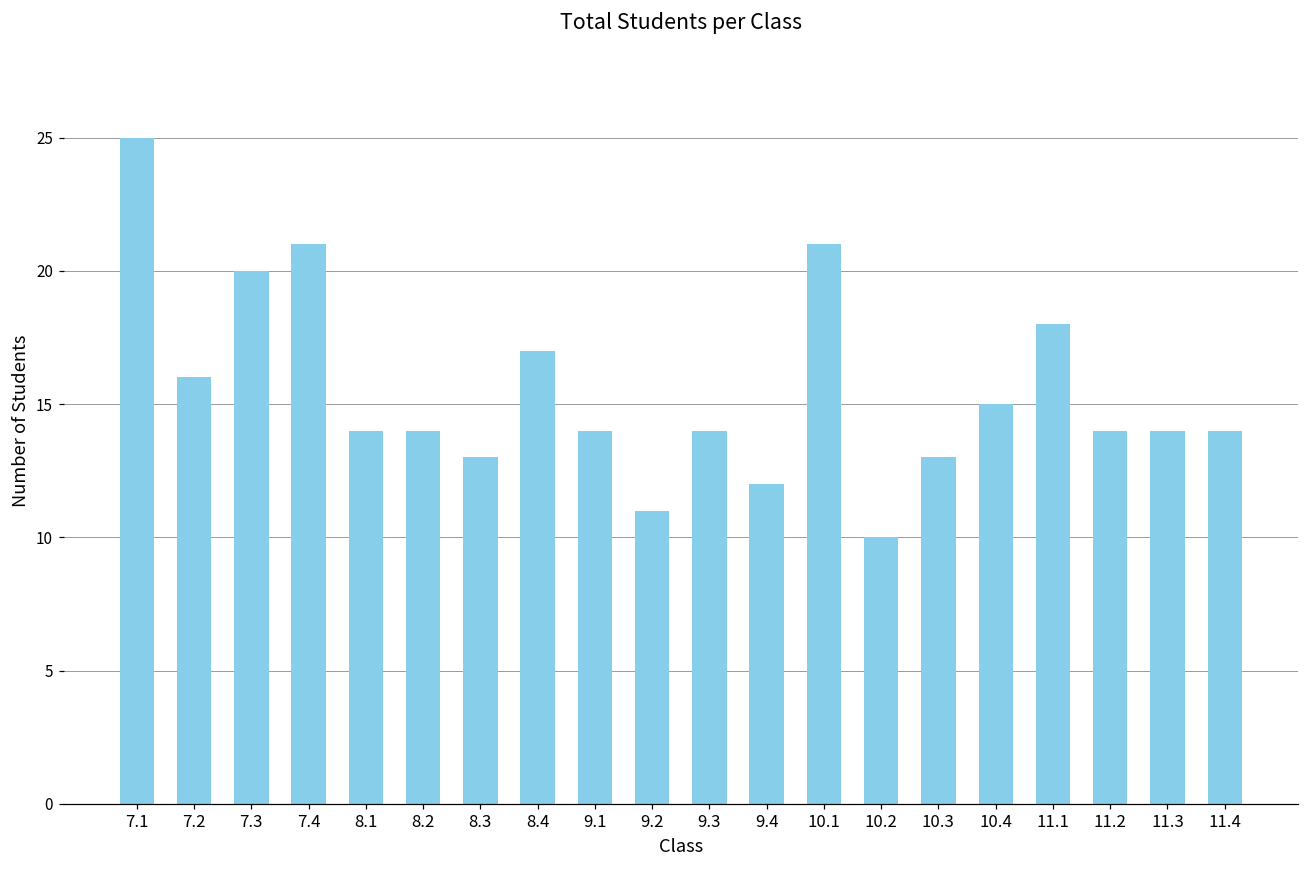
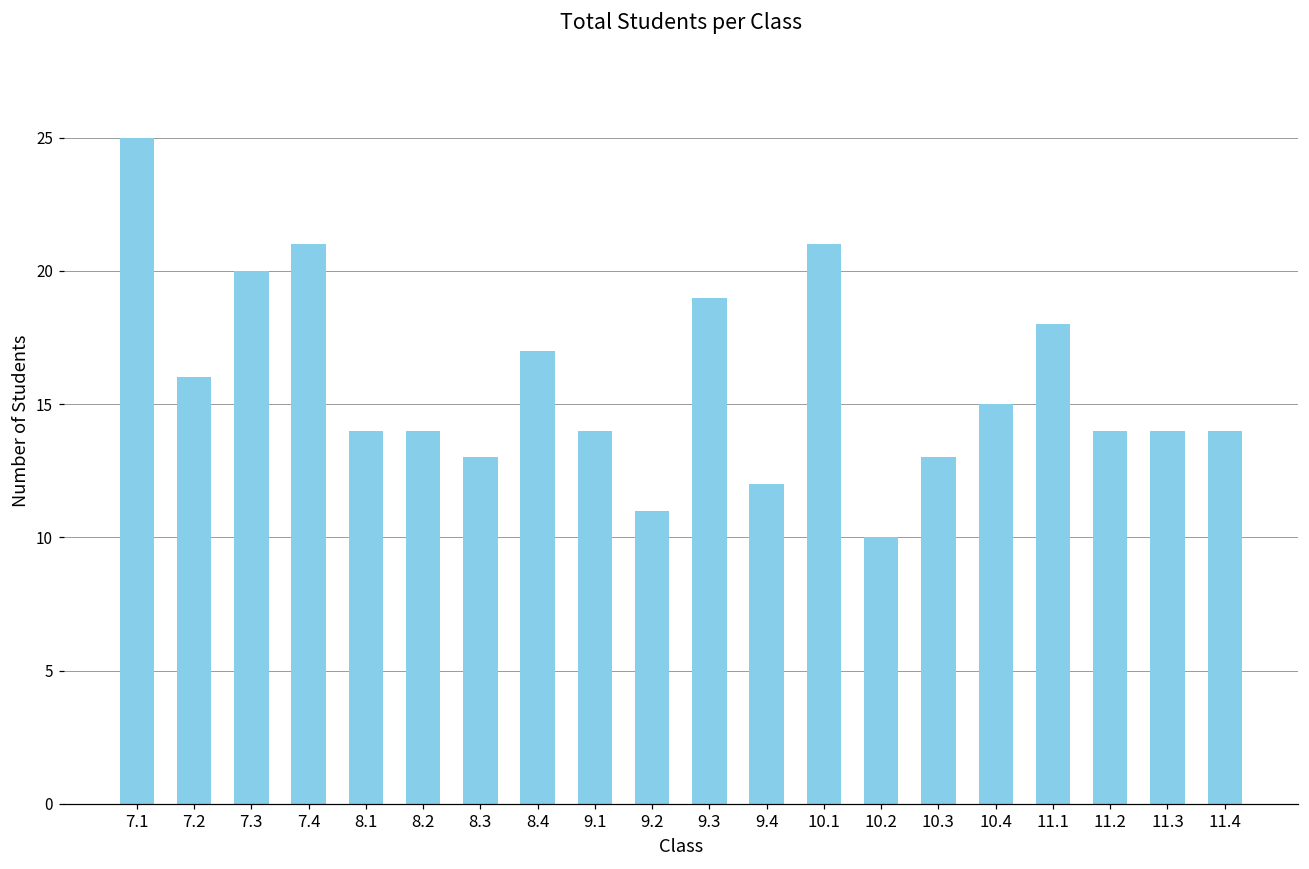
  {
    "7.1": 25,
    "7.2": 16,
    "7.3": 20,
    "7.4": 21,
    "8.1": 14,
    "8.2": 14,
    "8.3": 13,
    "8.4": 17,
    "9.1": 14,
    "9.2": 11,
-   "9.3": 14,
+   "9.3": 19,
    "9.4": 12,
    "10.1": 21,
    "10.2": 10,
    "10.3": 13,
    "10.4": 15,
    "11.1": 18,
    "11.2": 14,
    "11.3": 14,
    "11.4": 14
  }
